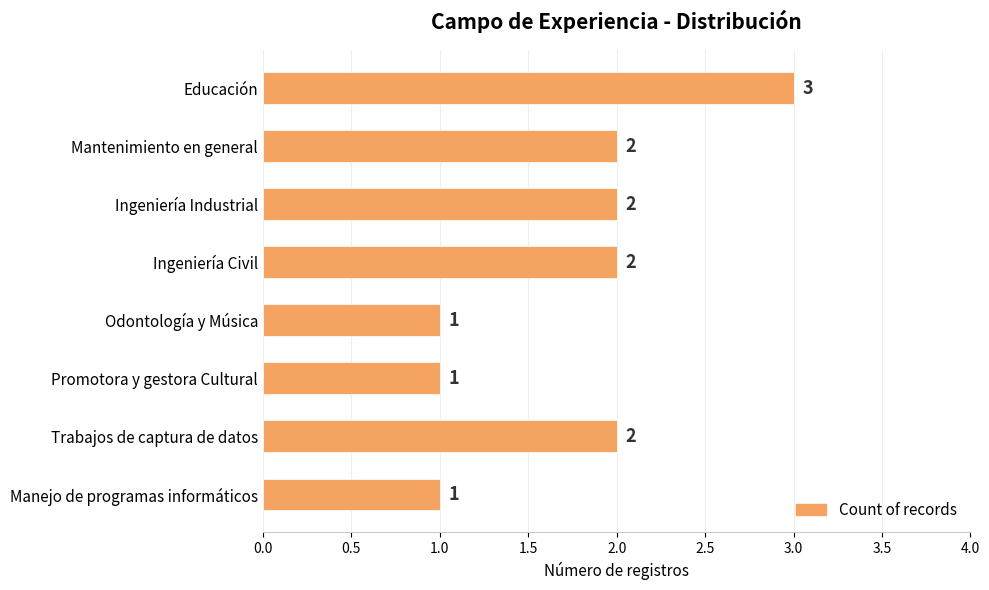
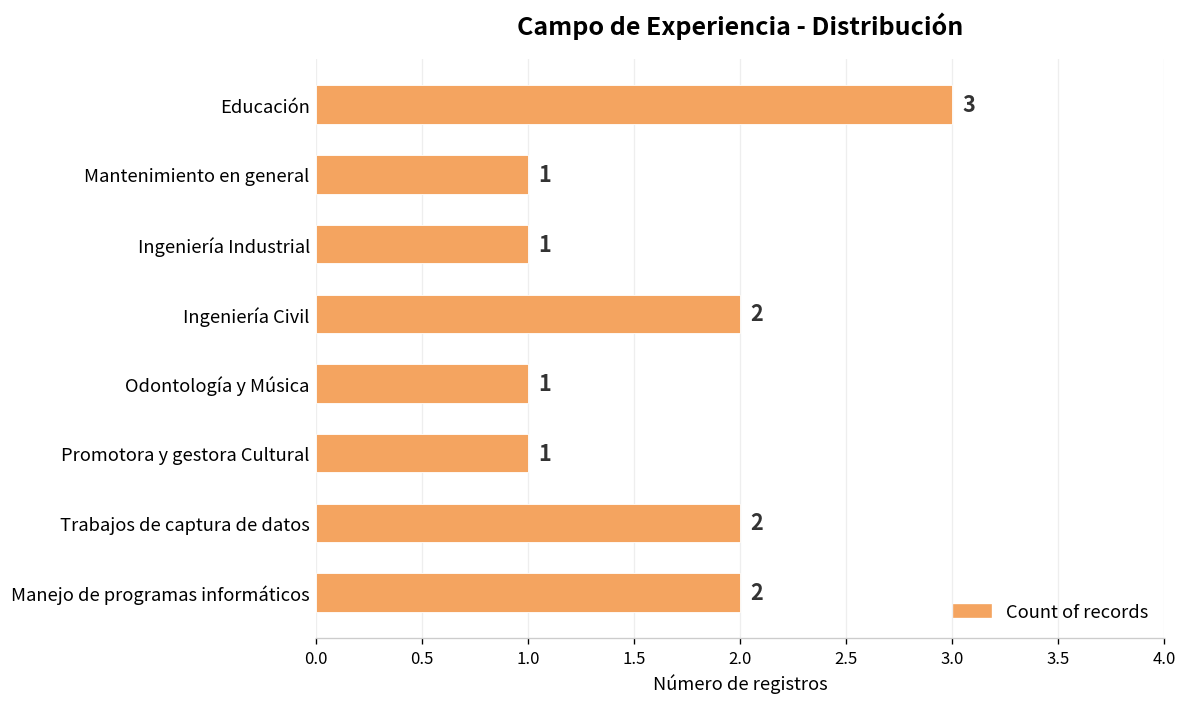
  {
    "Educación": 3,
-   "Mantenimiento en general": 2,
-   "Ingeniería Industrial": 2,
+   "Mantenimiento en general": 1,
+   "Ingeniería Industrial": 1,
    "Ingeniería Civil": 2,
    "Odontología y Música": 1,
    "Promotora y gestora Cultural": 1,
    "Trabajos de captura de datos": 2,
-   "Manejo de programas informáticos": 1
+   "Manejo de programas informáticos": 2
  }
